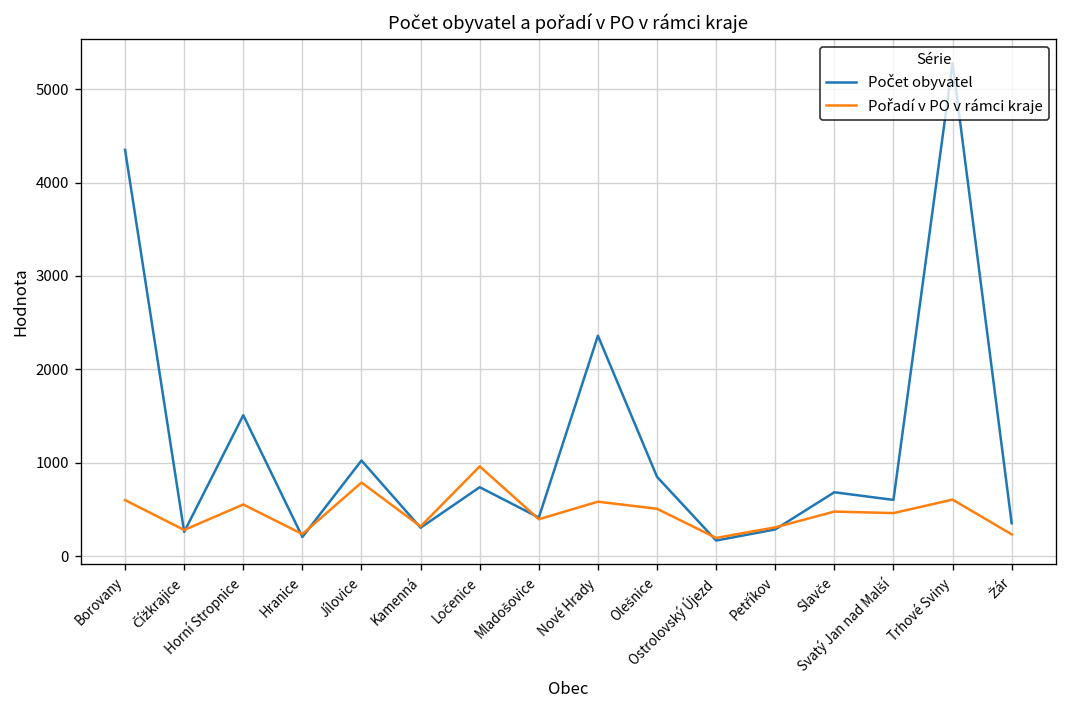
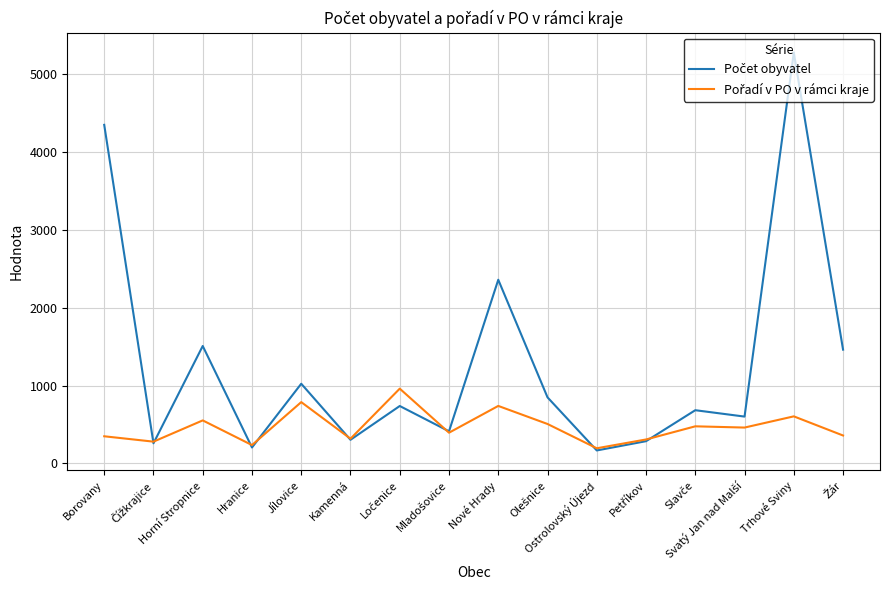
  {
    "Počet obyvatel": {
      "Borovany": 4400,
      "Horní Stropnice": 1500,
      "Jílovice": 1000,
      "Ločenice": 700,
      "Nové Hrady": 2400,
      "Olešnice": 800,
      "Slavče": 700,
      "Svatý Jan nad Malší": 600,
-     "Žár": 400
+     "Žár": 1500
    },
    "Pořadí v PO v rámci kraje": {
-     "Borovany": 600,
+     "Borovany": 300,
      "Horní Stropnice": 600,
      "Jílovice": 800,
      "Ločenice": 1000,
-     "Nové Hrady": 600,
+     "Nové Hrady": 700,
      "Olešnice": 500,
      "Slavče": 500,
      "Svatý Jan nad Malší": 500,
      "Trhové Sviny": 600,
-     "Žár": 200
+     "Žár": 400
    }
  }
